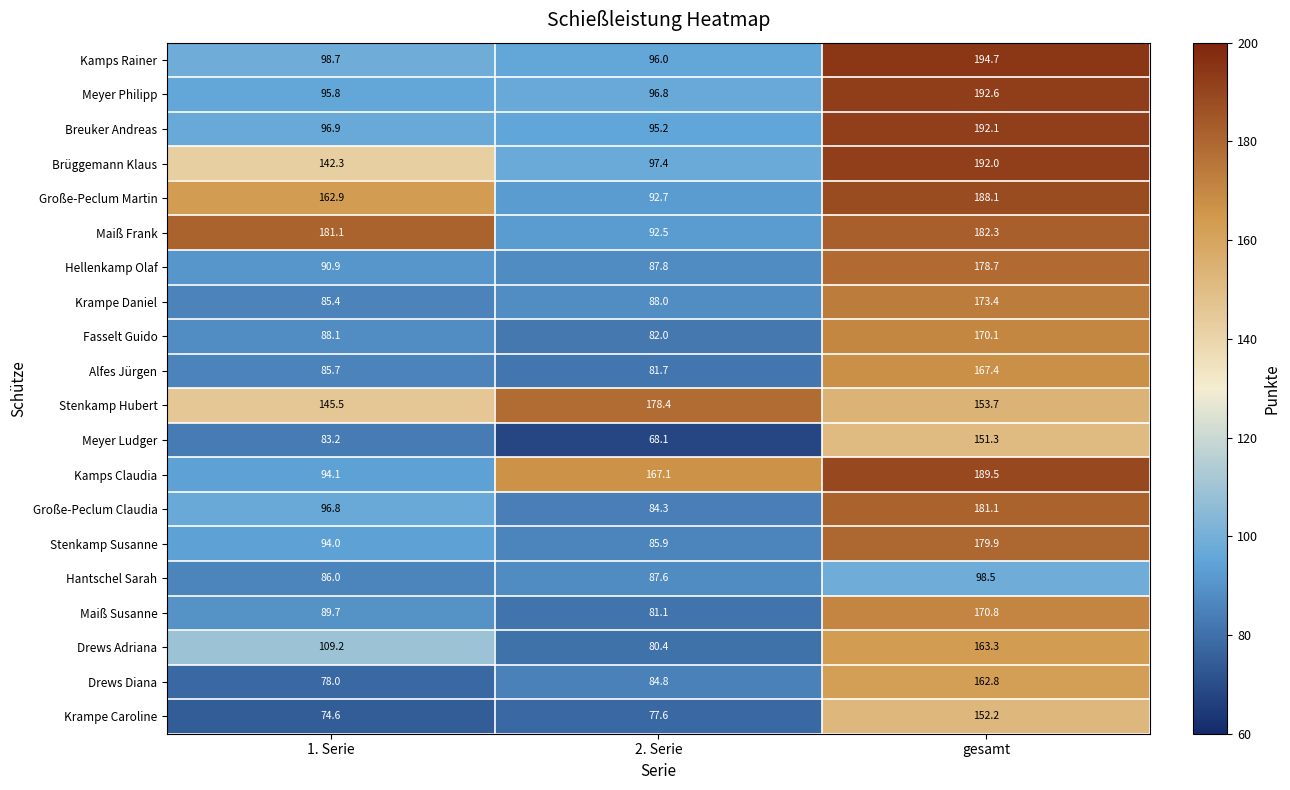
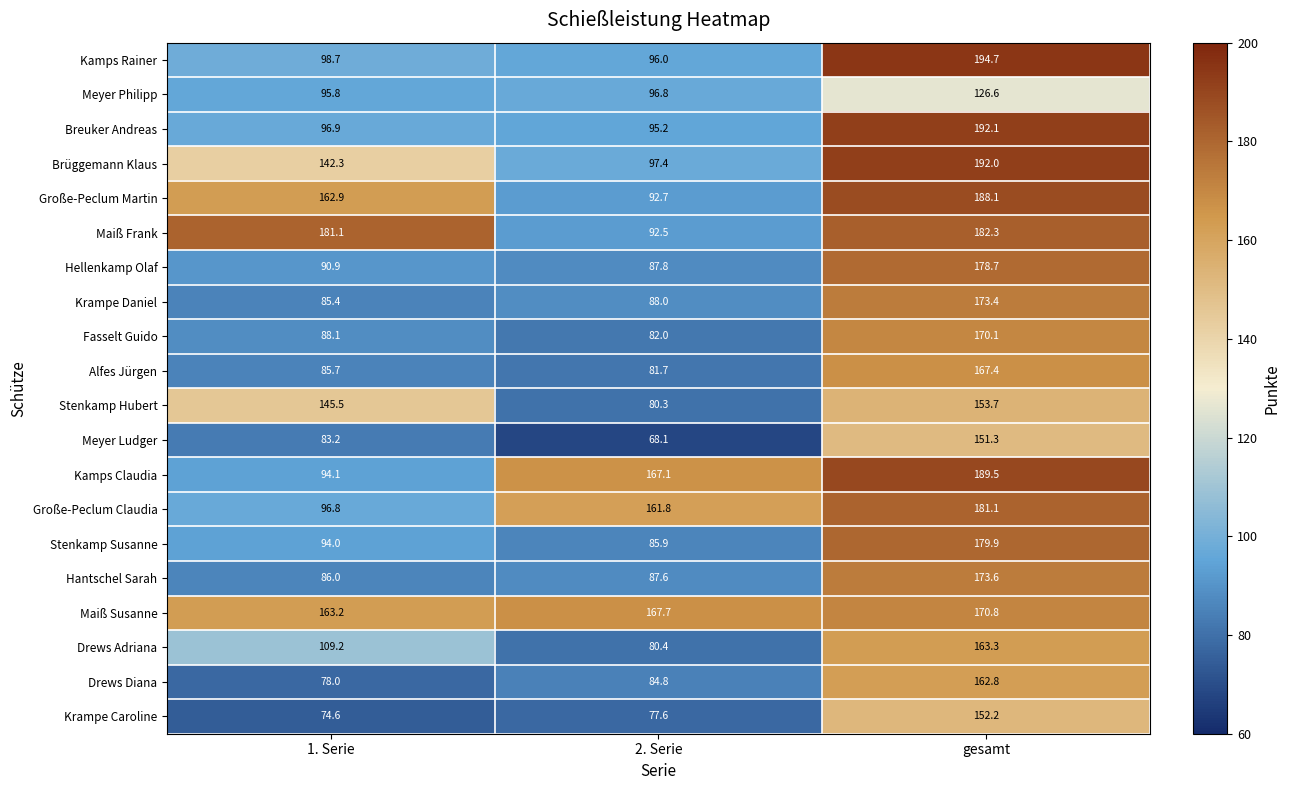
  {
    "Kamps Rainer": {
      "1. Serie": 98.7,
      "2. Serie": 96.0,
      "gesamt": 194.7
    },
    "Meyer Philipp": {
      "1. Serie": 95.8,
      "2. Serie": 96.8,
-     "gesamt": 192.6
+     "gesamt": 126.6
    },
    "Breuker Andreas": {
      "1. Serie": 96.9,
      "2. Serie": 95.2,
      "gesamt": 192.1
    },
    "Brüggemann Klaus": {
      "1. Serie": 142.3,
      "2. Serie": 97.4,
      "gesamt": 192.0
    },
    "Große-Peclum Martin": {
      "1. Serie": 162.9,
      "2. Serie": 92.7,
      "gesamt": 188.1
    },
    "Maiß Frank": {
      "1. Serie": 181.1,
      "2. Serie": 92.5,
      "gesamt": 182.3
    },
    "Hellenkamp Olaf": {
      "1. Serie": 90.9,
      "2. Serie": 87.8,
      "gesamt": 178.7
    },
    "Krampe Daniel": {
      "1. Serie": 85.4,
      "2. Serie": 88.0,
      "gesamt": 173.4
    },
    "Fasselt Guido": {
      "1. Serie": 88.1,
      "2. Serie": 82.0,
      "gesamt": 170.1
    },
    "Alfes Jürgen": {
      "1. Serie": 85.7,
      "2. Serie": 81.7,
      "gesamt": 167.4
    },
    "Stenkamp Hubert": {
      "1. Serie": 145.5,
-     "2. Serie": 178.4,
+     "2. Serie": 80.3,
      "gesamt": 153.7
    },
    "Meyer Ludger": {
      "1. Serie": 83.2,
      "2. Serie": 68.1,
      "gesamt": 151.3
    },
    "Kamps Claudia": {
      "1. Serie": 94.1,
      "2. Serie": 167.1,
      "gesamt": 189.5
    },
    "Große-Peclum Claudia": {
      "1. Serie": 96.8,
-     "2. Serie": 84.3,
+     "2. Serie": 161.8,
      "gesamt": 181.1
    },
    "Stenkamp Susanne": {
      "1. Serie": 94.0,
      "2. Serie": 85.9,
      "gesamt": 179.9
    },
    "Hantschel Sarah": {
      "1. Serie": 86.0,
      "2. Serie": 87.6,
-     "gesamt": 98.5
+     "gesamt": 173.6
    },
    "Maiß Susanne": {
-     "1. Serie": 89.7,
-     "2. Serie": 81.1,
+     "1. Serie": 163.2,
+     "2. Serie": 167.7,
      "gesamt": 170.8
    },
    "Drews Adriana": {
      "1. Serie": 109.2,
      "2. Serie": 80.4,
      "gesamt": 163.3
    },
    "Drews Diana": {
      "1. Serie": 78.0,
      "2. Serie": 84.8,
      "gesamt": 162.8
    },
    "Krampe Caroline": {
      "1. Serie": 74.6,
      "2. Serie": 77.6,
      "gesamt": 152.2
    }
  }
